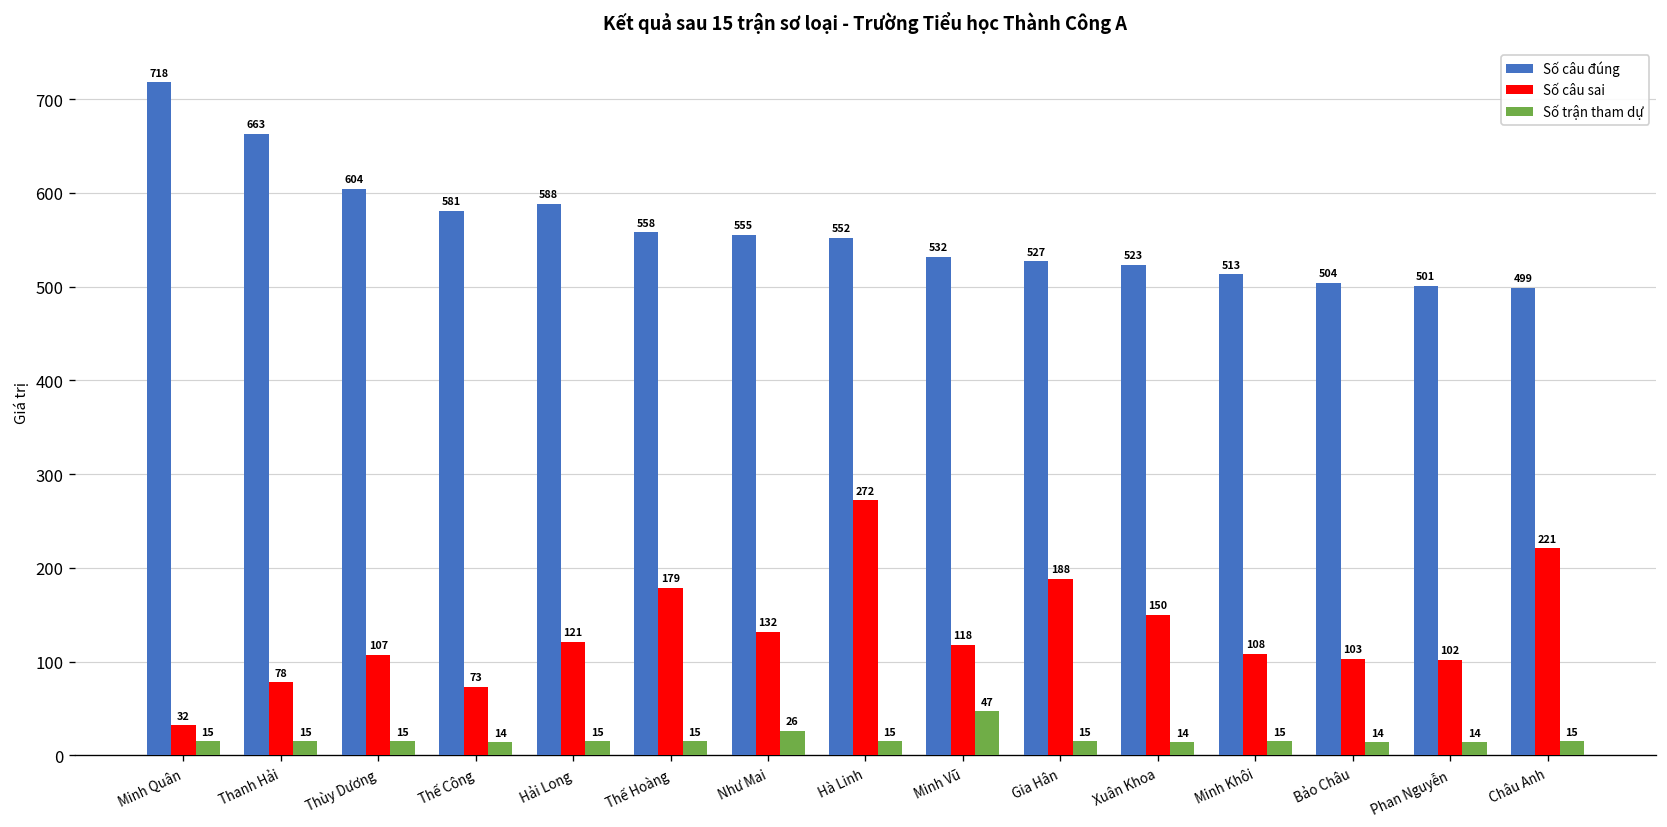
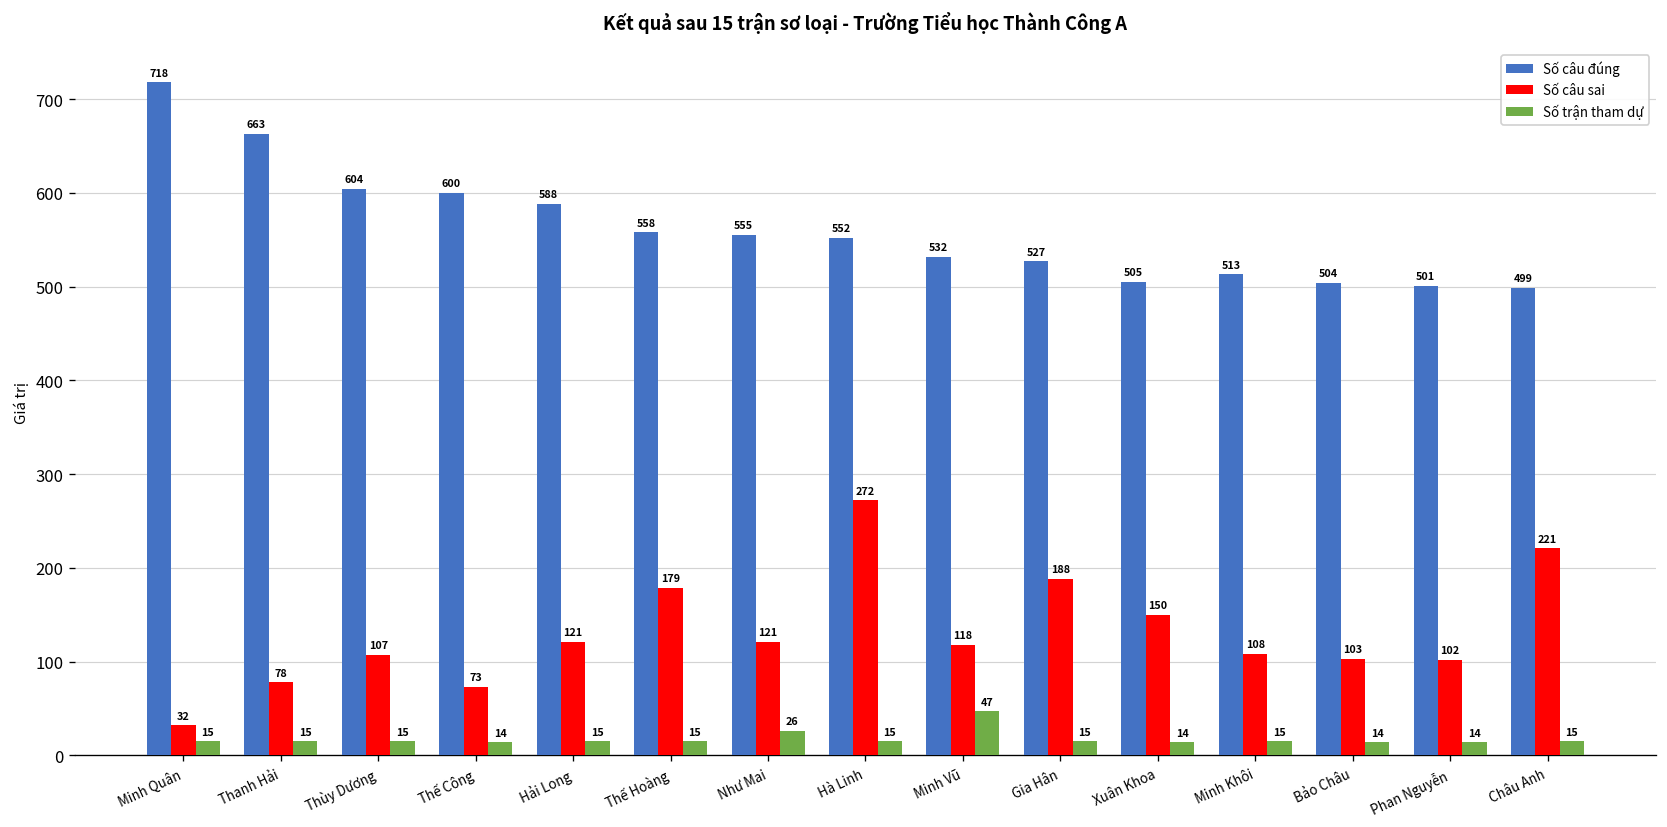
  {
    "Số câu đúng": {
      "Minh Quân": 718,
      "Thanh Hải": 663,
      "Thùy Dương": 604,
-     "Thế Công": 581,
+     "Thế Công": 600,
      "Hải Long": 588,
      "Thế Hoàng": 558,
      "Như Mai": 555,
      "Hà Linh": 552,
      "Minh Vũ": 532,
      "Gia Hân": 527,
-     "Xuân Khoa": 523,
+     "Xuân Khoa": 505,
      "Minh Khôi": 513,
      "Bảo Châu": 504,
      "Phan Nguyễn": 501,
      "Châu Anh": 499
    },
    "Số câu sai": {
      "Minh Quân": 32,
      "Thanh Hải": 78,
      "Thùy Dương": 107,
      "Thế Công": 73,
      "Hải Long": 121,
      "Thế Hoàng": 179,
-     "Như Mai": 132,
+     "Như Mai": 121,
      "Hà Linh": 272,
      "Minh Vũ": 118,
      "Gia Hân": 188,
      "Xuân Khoa": 150,
      "Minh Khôi": 108,
      "Bảo Châu": 103,
      "Phan Nguyễn": 102,
      "Châu Anh": 221
    },
    "Số trận tham dự": {
      "Minh Quân": 15,
      "Thanh Hải": 15,
      "Thùy Dương": 15,
      "Thế Công": 14,
      "Hải Long": 15,
      "Thế Hoàng": 15,
      "Như Mai": 26,
      "Hà Linh": 15,
      "Minh Vũ": 47,
      "Gia Hân": 15,
      "Xuân Khoa": 14,
      "Minh Khôi": 15,
      "Bảo Châu": 14,
      "Phan Nguyễn": 14,
      "Châu Anh": 15
    }
  }
